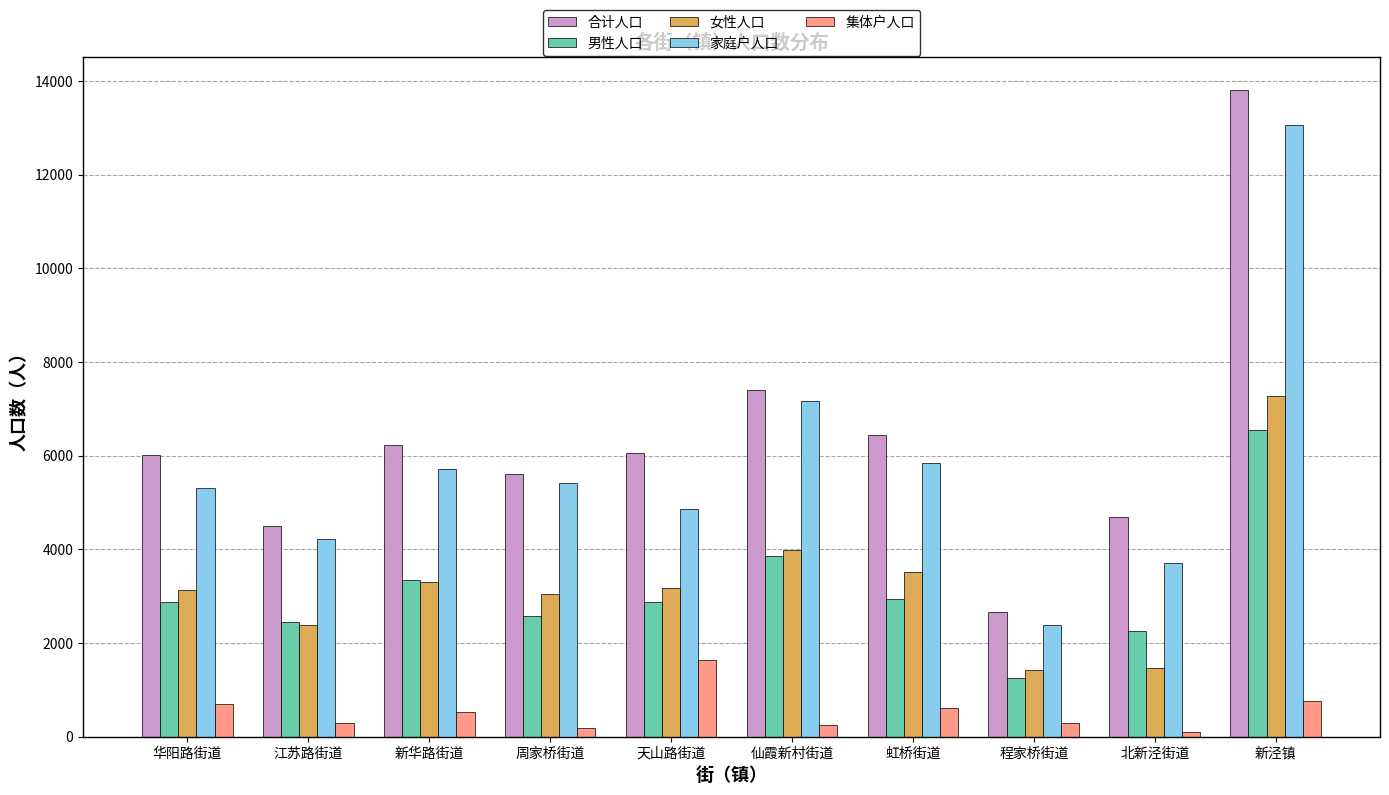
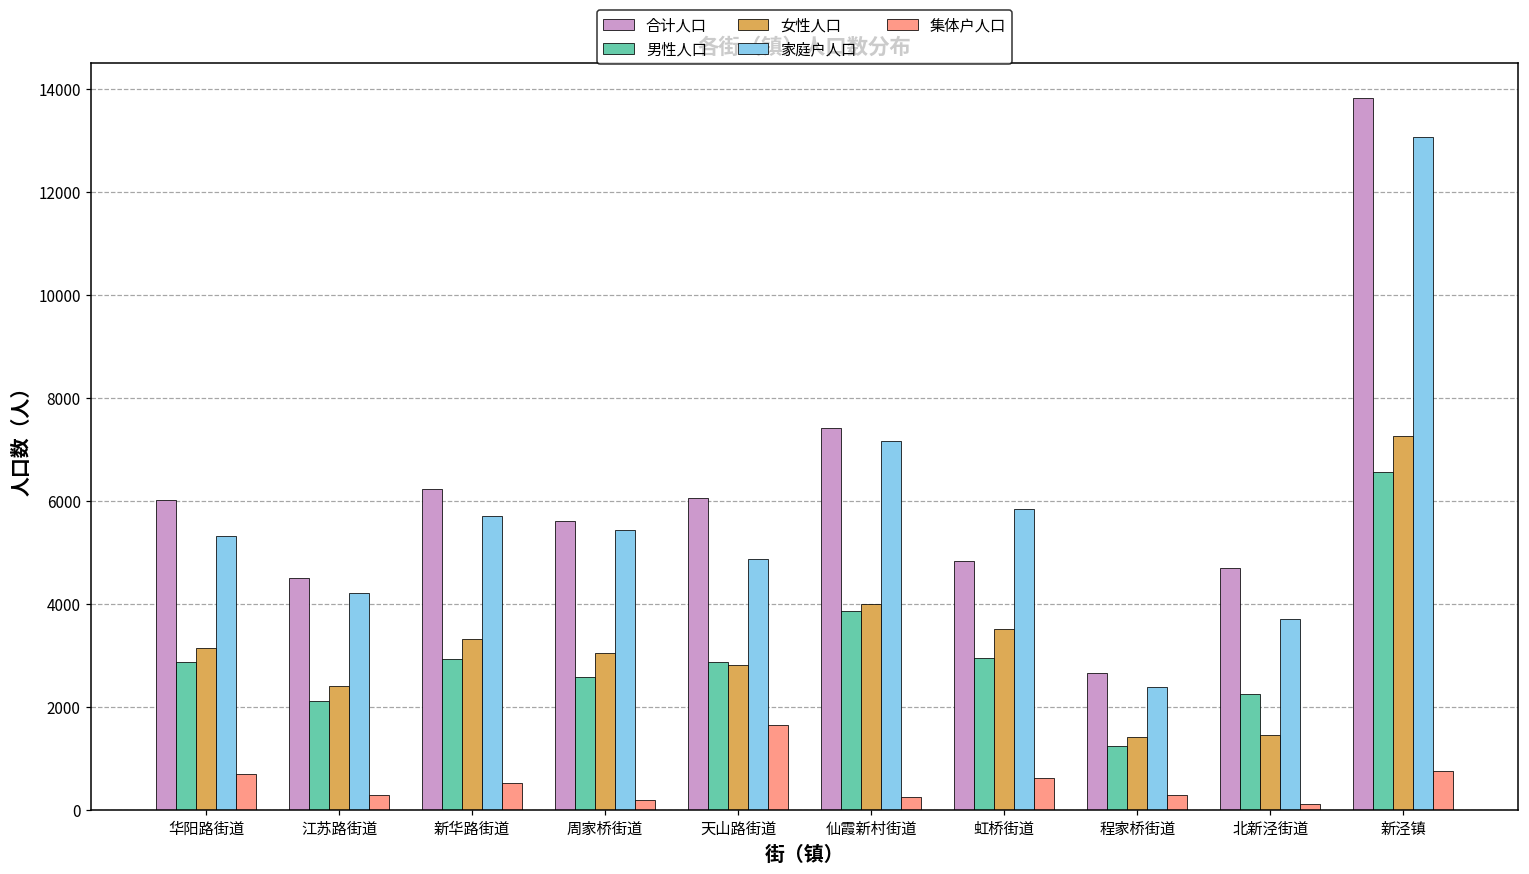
  {
    "合计人口": {
      "华阳路街道": 6000,
      "江苏路街道": 4500,
      "新华路街道": 6200,
      "周家桥街道": 5600,
      "天山路街道": 6100,
      "仙霞新村街道": 7400,
-     "虹桥街道": 6500,
+     "虹桥街道": 4800,
      "程家桥街道": 2700,
      "北新泾街道": 4700,
      "新泾镇": 13800
    },
    "男性人口": {
      "华阳路街道": 2900,
-     "江苏路街道": 2500,
-     "新华路街道": 3300,
+     "江苏路街道": 2100,
+     "新华路街道": 2900,
      "周家桥街道": 2600,
      "天山路街道": 2900,
      "仙霞新村街道": 3900,
      "虹桥街道": 2900,
      "程家桥街道": 1300,
      "北新泾街道": 2300,
      "新泾镇": 6600
    },
    "女性人口": {
      "华阳路街道": 3100,
      "江苏路街道": 2400,
      "新华路街道": 3300,
      "周家桥街道": 3000,
-     "天山路街道": 3200,
+     "天山路街道": 2800,
      "仙霞新村街道": 4000,
      "虹桥街道": 3500,
      "程家桥街道": 1400,
      "北新泾街道": 1500,
      "新泾镇": 7300
    },
    "家庭户人口": {
      "华阳路街道": 5300,
      "江苏路街道": 4200,
      "新华路街道": 5700,
      "周家桥街道": 5400,
      "天山路街道": 4900,
      "仙霞新村街道": 7200,
      "虹桥街道": 5800,
      "程家桥街道": 2400,
      "北新泾街道": 3700,
      "新泾镇": 13100
    },
    "集体户人口": {
      "华阳路街道": 700,
      "江苏路街道": 300,
      "新华路街道": 500,
      "周家桥街道": 200,
      "天山路街道": 1600,
      "仙霞新村街道": 200,
      "虹桥街道": 600,
      "程家桥街道": 300,
      "北新泾街道": 100,
      "新泾镇": 800
    }
  }
